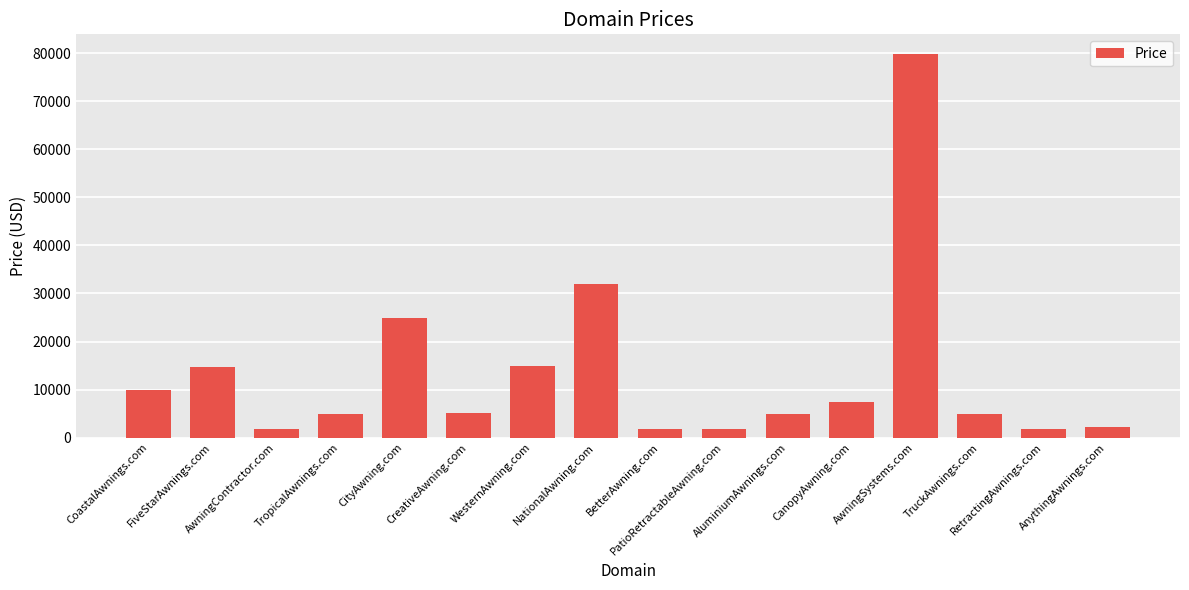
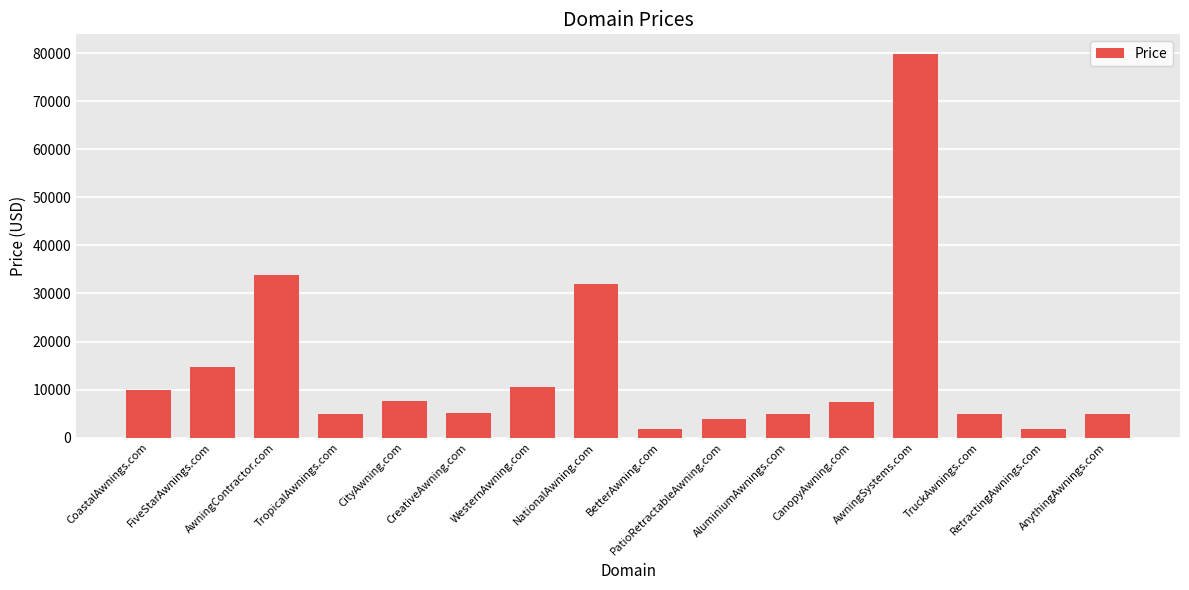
  {
    "CoastalAwnings.com": 10000,
    "FiveStarAwnings.com": 15000,
-   "AwningContractor.com": 2000,
+   "AwningContractor.com": 34000,
    "TropicalAwnings.com": 5000,
-   "CityAwning.com": 25000,
+   "CityAwning.com": 8000,
    "CreativeAwning.com": 5000,
-   "WesternAwning.com": 15000,
+   "WesternAwning.com": 10000,
    "NationalAwning.com": 32000,
    "BetterAwning.com": 2000,
-   "PatioRetractableAwning.com": 2000,
+   "PatioRetractableAwning.com": 4000,
    "AluminiumAwnings.com": 5000,
    "CanopyAwning.com": 7000,
    "AwningSystems.com": 80000,
    "TruckAwnings.com": 5000,
    "RetractingAwnings.com": 2000,
-   "AnythingAwnings.com": 2000
+   "AnythingAwnings.com": 5000
  }
